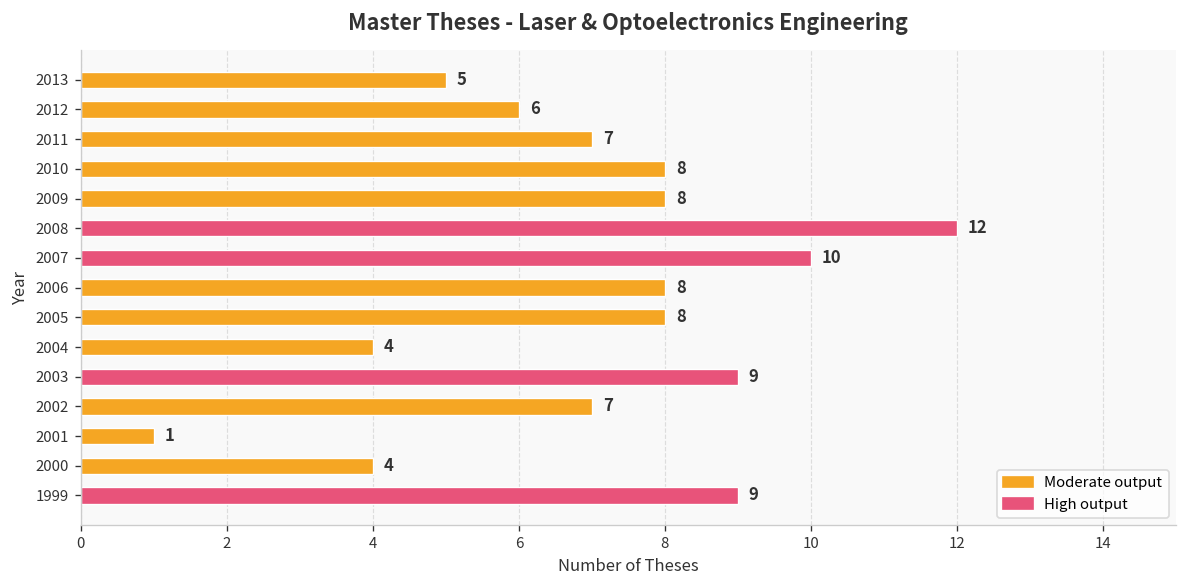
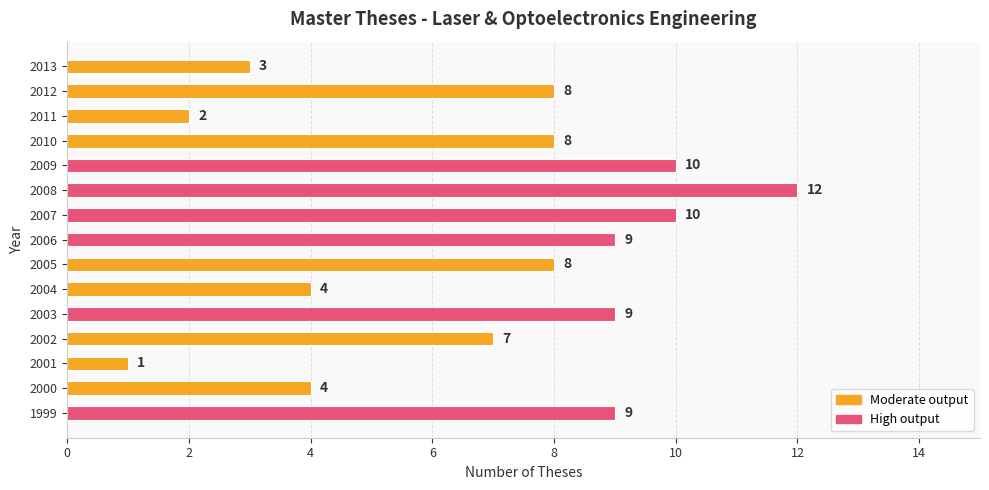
  {
-   "2013": 5,
-   "2012": 6,
-   "2011": 7,
+   "2013": 3,
+   "2012": 8,
+   "2011": 2,
    "2010": 8,
-   "2009": 8,
+   "2009": 10,
    "2008": 12,
    "2007": 10,
-   "2006": 8,
+   "2006": 9,
    "2005": 8,
    "2004": 4,
    "2003": 9,
    "2002": 7,
    "2001": 1,
    "2000": 4,
    "1999": 9
  }
